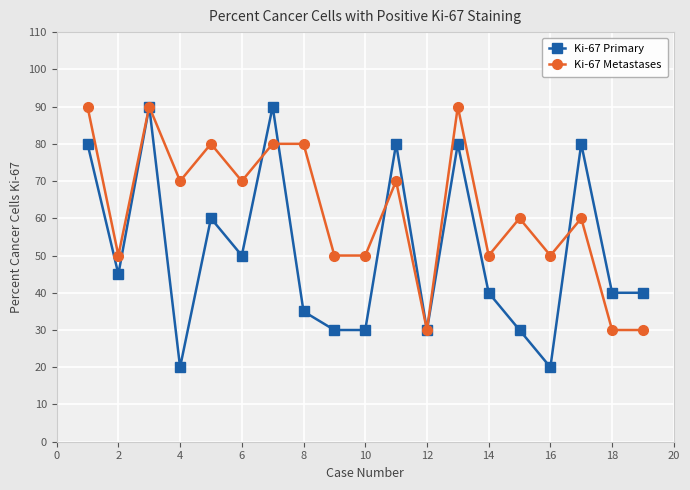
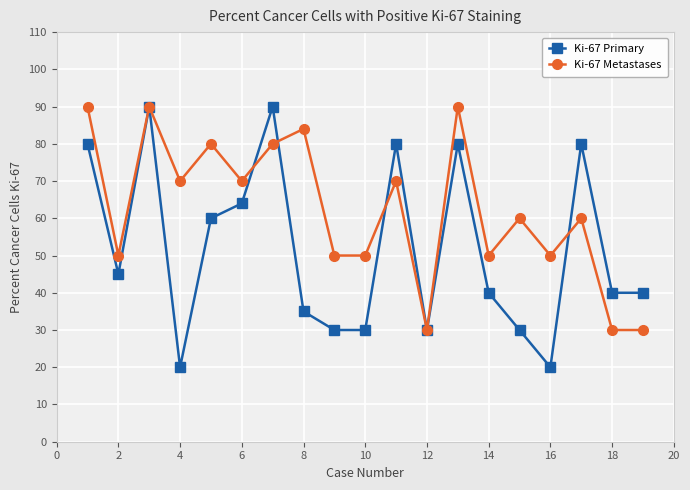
  {
    "Ki-67 Primary": {
      "2": 45,
      "4": 20,
-     "6": 50,
+     "6": 64,
      "8": 35,
      "10": 30,
      "14": 40,
      "16": 20,
      "18": 40
    },
    "Ki-67 Metastases": {
      "2": 50,
      "4": 70,
      "6": 70,
-     "8": 80,
+     "8": 84,
      "10": 50,
      "14": 50,
      "16": 50,
      "18": 30
    }
  }
